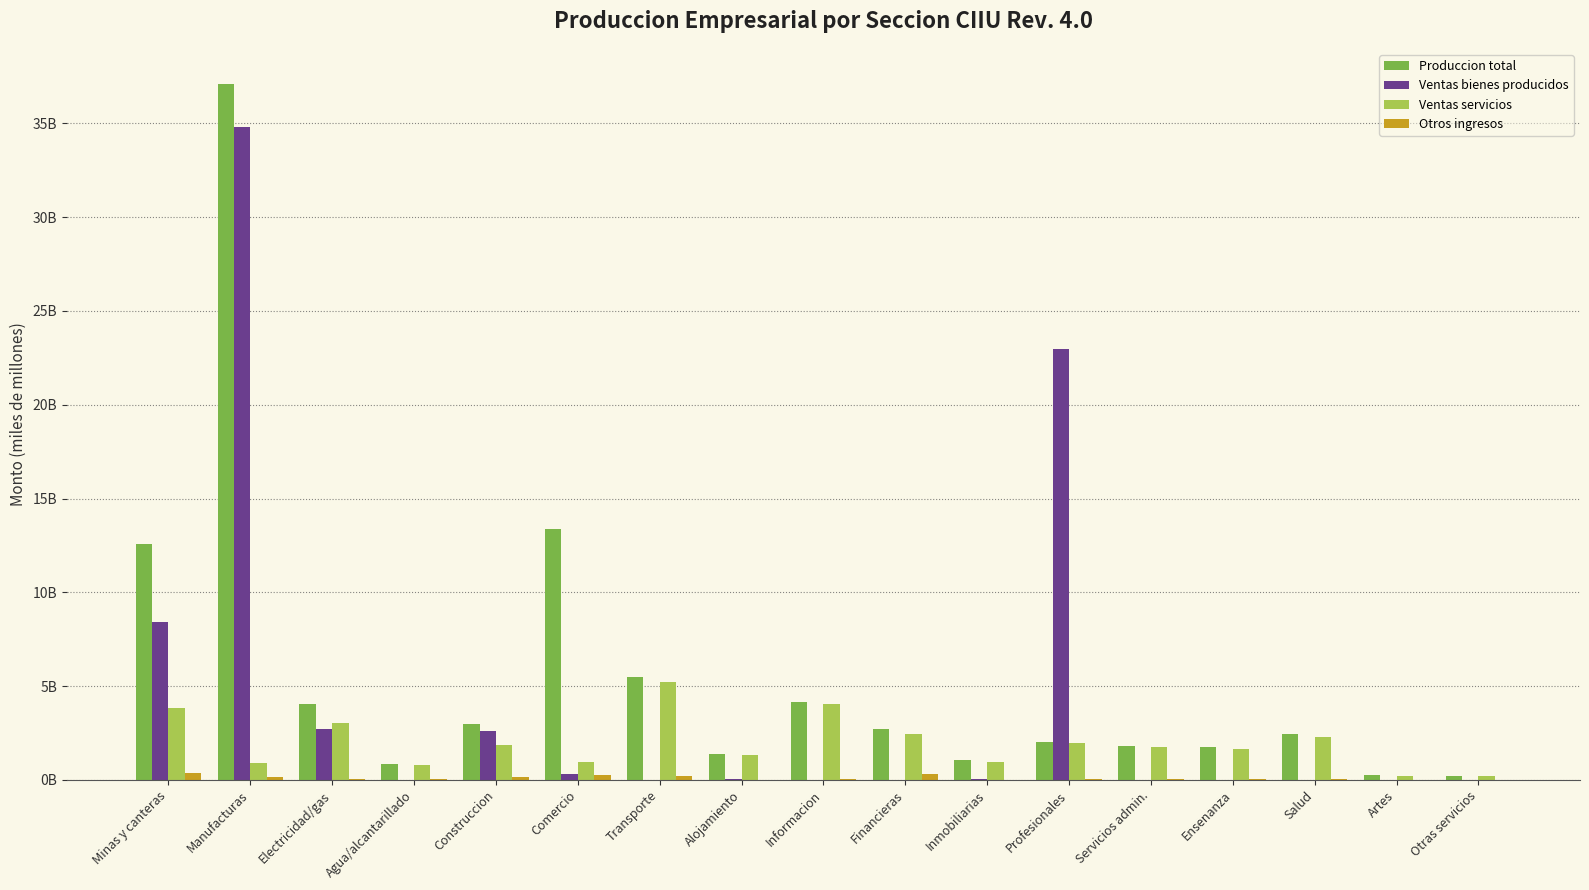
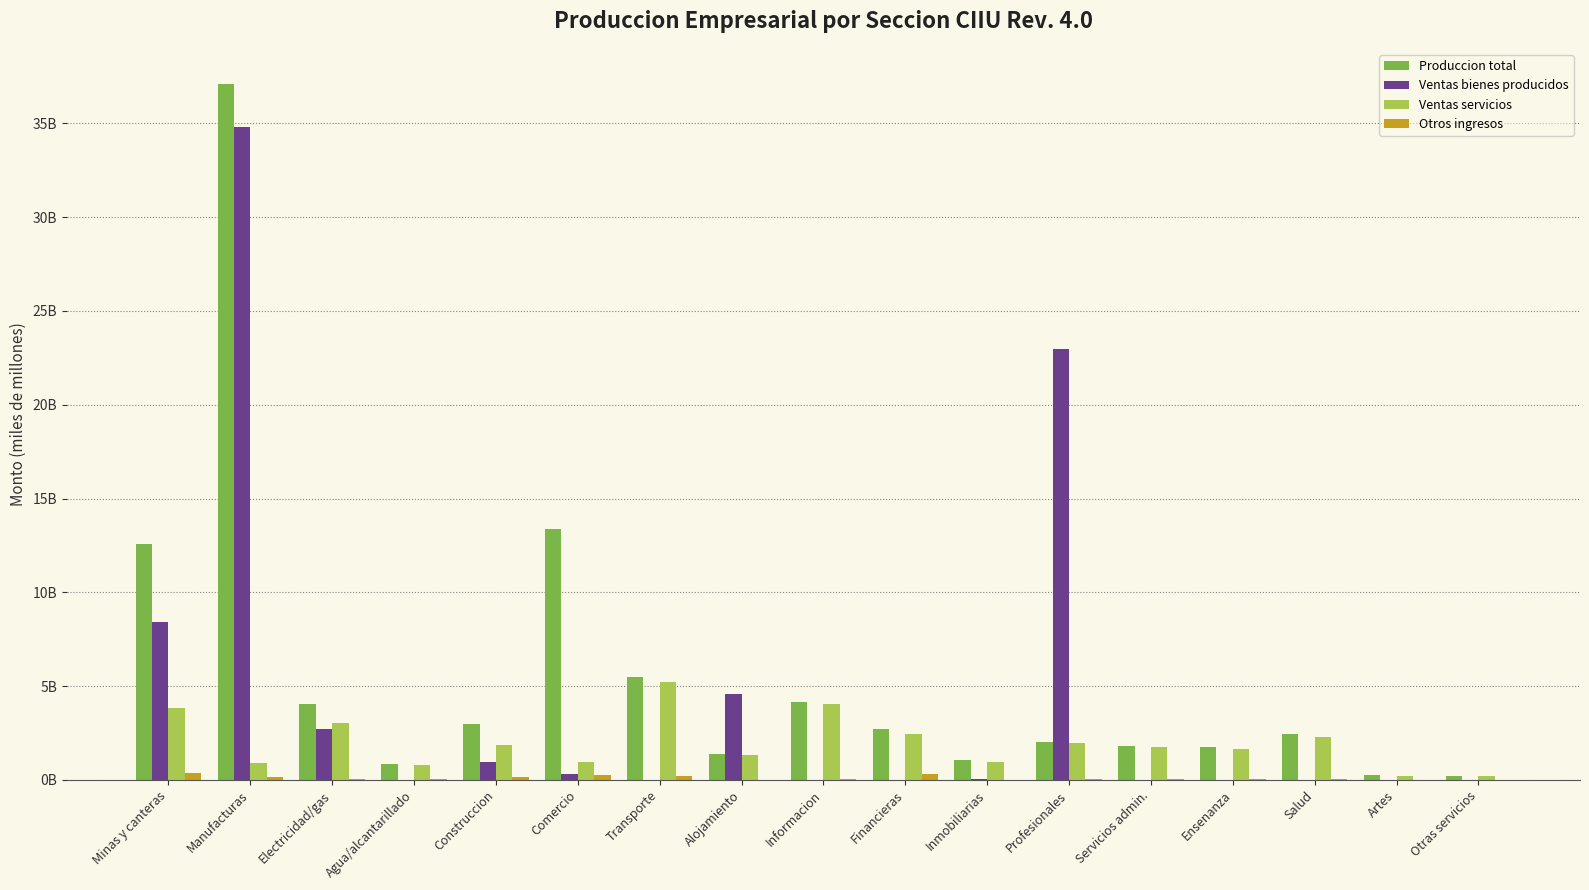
  {
    "Ventas bienes producidos": {
      "Minas y canteras": 8400000000,
      "Manufacturas": 34800000000,
      "Electricidad/gas": 2700000000,
      "Agua/alcantarillado": 0,
-     "Construccion": 2600000000,
+     "Construccion": 1000000000,
      "Comercio": 300000000,
      "Transporte": 0,
-     "Alojamiento": 0,
+     "Alojamiento": 4600000000,
      "Informacion": 0,
      "Financieras": 0,
      "Profesionales": 23000000000,
      "Salud": 0,
      "Otras servicios": 0
    },
    "Otros ingresos": {
      "Minas y canteras": 400000000,
      "Manufacturas": 200000000,
      "Construccion": 200000000,
      "Comercio": 300000000,
      "Transporte": 200000000,
      "Financieras": 300000000
    }
  }
